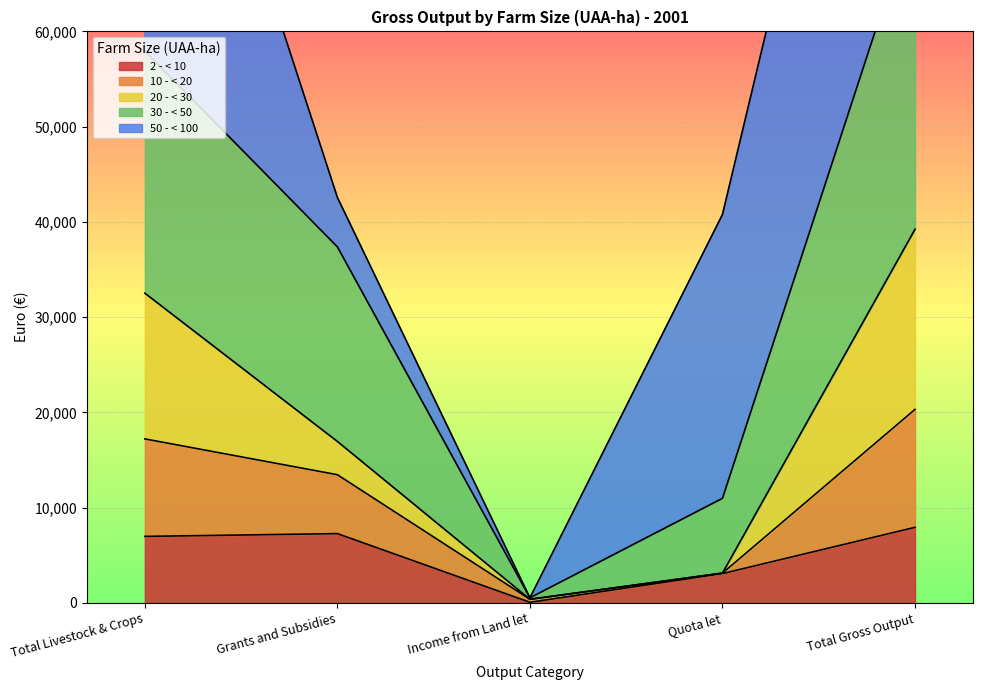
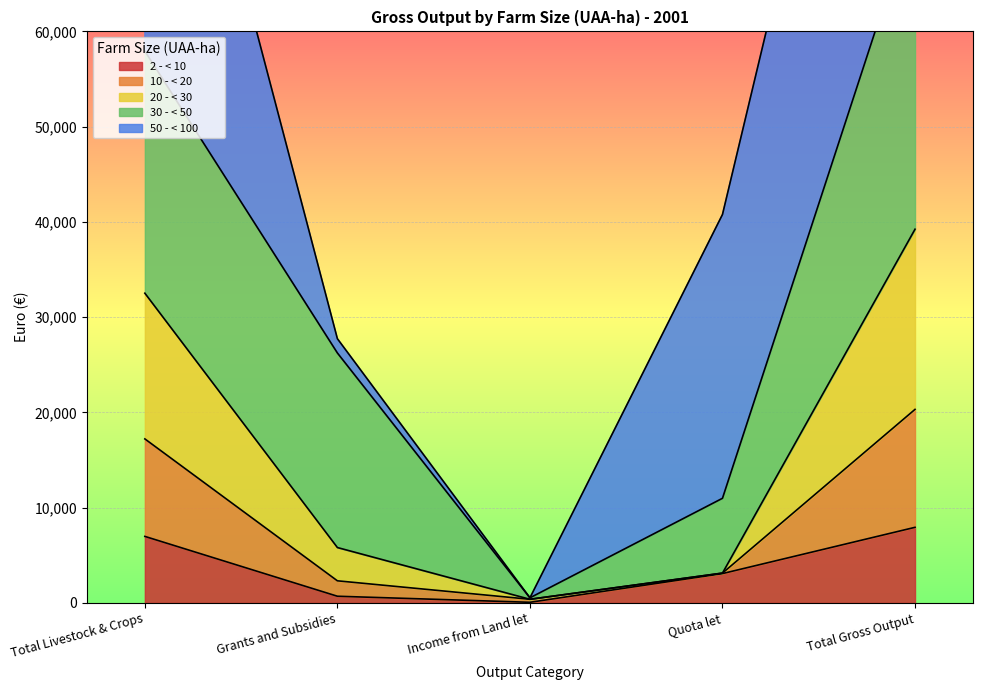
  {
    "2 - < 10": {
      "Total Livestock & Crops": "7,000",
-     "Grants and Subsidies": "7,000",
+     "Grants and Subsidies": "1,000",
      "Income from Land let": "0",
      "Total Gross Output": "8,000"
    },
    "10 - < 20": {
      "Total Livestock & Crops": "10,000",
-     "Grants and Subsidies": "6,000",
+     "Grants and Subsidies": "2,000",
      "Total Gross Output": "12,000"
    },
    "20 - < 30": {
      "Total Livestock & Crops": "15,000",
      "Grants and Subsidies": "3,000",
      "Total Gross Output": "19,000"
    },
    "30 - < 50": {
      "Grants and Subsidies": "20,000",
      "Quota let": "8,000"
    },
    "50 - < 100": {
-     "Grants and Subsidies": "5,000",
+     "Grants and Subsidies": "1,000",
      "Quota let": "30,000"
    }
  }
